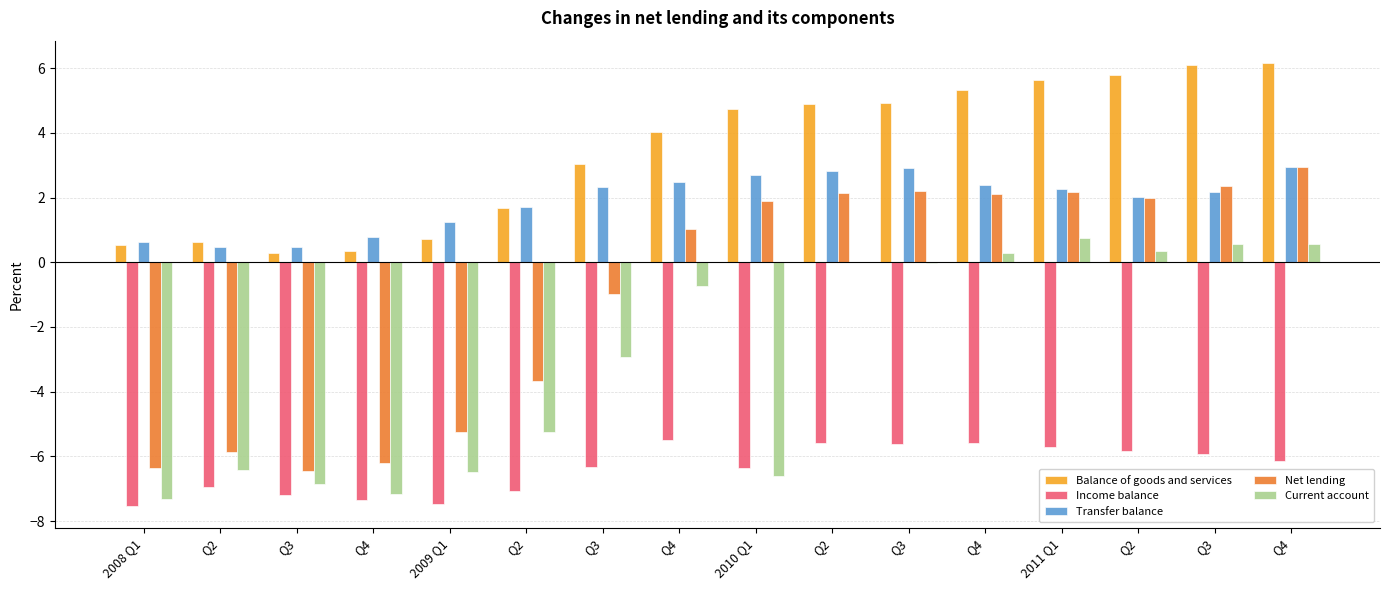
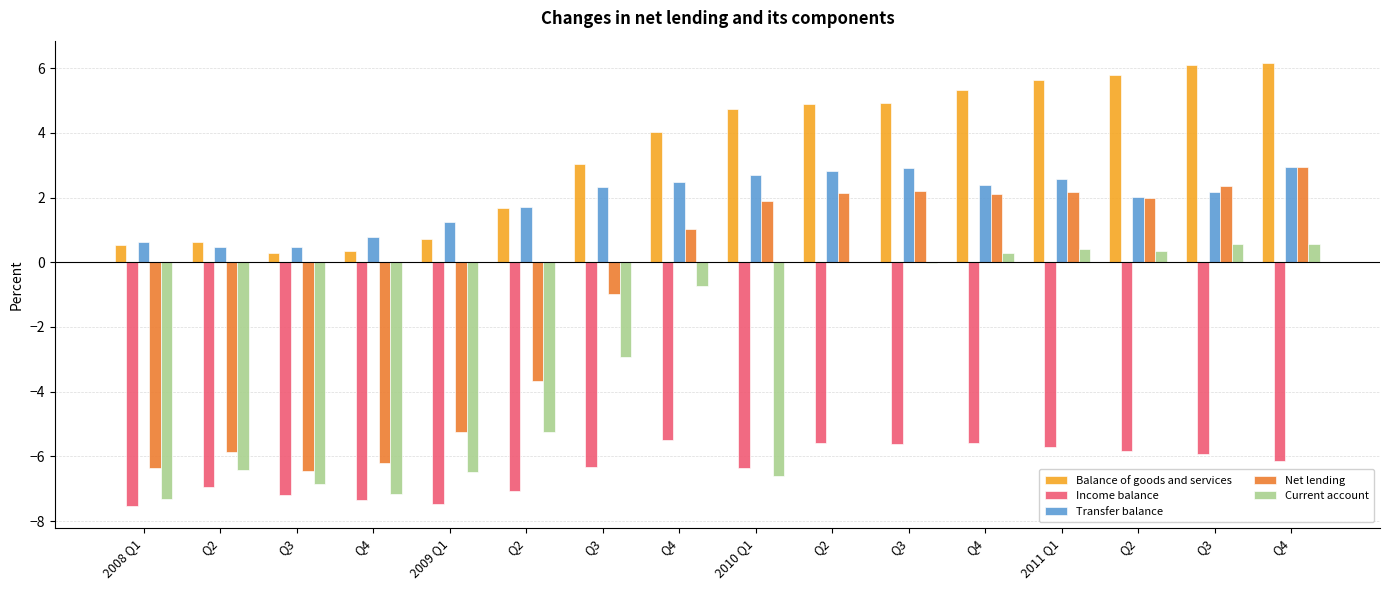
  {
    "Income balance": {
      "2008 Q1": -7.5,
      "2009 Q1": -7.5,
      "2010 Q1": -6.3,
      "2011 Q1": -5.7
    },
    "Transfer balance": {
      "2008 Q1": 0.6,
      "2009 Q1": 1.3,
      "2010 Q1": 2.7,
-     "2011 Q1": 2.2
+     "2011 Q1": 2.6
    },
    "Current account": {
      "2008 Q1": -7.3,
      "2009 Q1": -6.5,
      "2010 Q1": -6.6,
-     "2011 Q1": 0.7
+     "2011 Q1": 0.4
    }
  }
